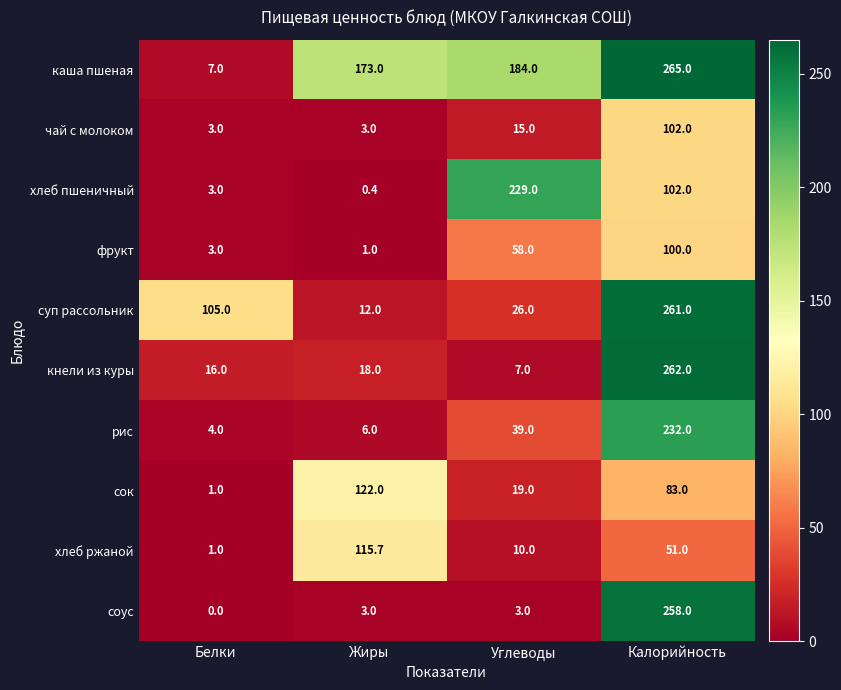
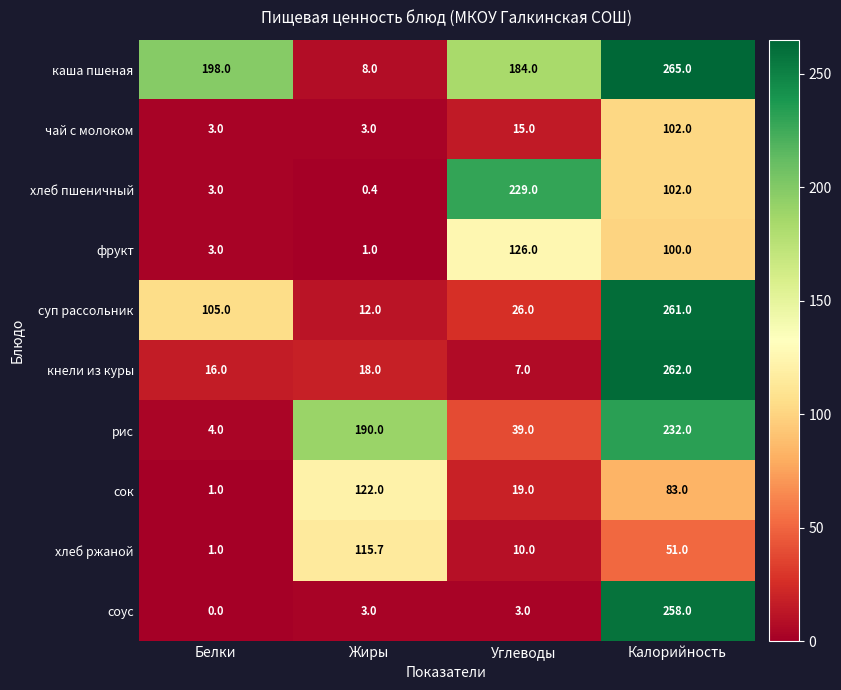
  {
    "каша пшеная": {
-     "Белки": 7.0,
-     "Жиры": 173.0,
+     "Белки": 198.0,
+     "Жиры": 8.0,
      "Углеводы": 184.0,
      "Калорийность": 265.0
    },
    "чай с молоком": {
      "Белки": 3.0,
      "Жиры": 3.0,
      "Углеводы": 15.0,
      "Калорийность": 102.0
    },
    "хлеб пшеничный": {
      "Белки": 3.0,
      "Жиры": 0.4,
      "Углеводы": 229.0,
      "Калорийность": 102.0
    },
    "фрукт": {
      "Белки": 3.0,
      "Жиры": 1.0,
-     "Углеводы": 58.0,
+     "Углеводы": 126.0,
      "Калорийность": 100.0
    },
    "суп рассольник": {
      "Белки": 105.0,
      "Жиры": 12.0,
      "Углеводы": 26.0,
      "Калорийность": 261.0
    },
    "кнели из куры": {
      "Белки": 16.0,
      "Жиры": 18.0,
      "Углеводы": 7.0,
      "Калорийность": 262.0
    },
    "рис": {
      "Белки": 4.0,
-     "Жиры": 6.0,
+     "Жиры": 190.0,
      "Углеводы": 39.0,
      "Калорийность": 232.0
    },
    "сок": {
      "Белки": 1.0,
      "Жиры": 122.0,
      "Углеводы": 19.0,
      "Калорийность": 83.0
    },
    "хлеб ржаной": {
      "Белки": 1.0,
      "Жиры": 115.7,
      "Углеводы": 10.0,
      "Калорийность": 51.0
    },
    "соус": {
      "Белки": 0.0,
      "Жиры": 3.0,
      "Углеводы": 3.0,
      "Калорийность": 258.0
    }
  }
